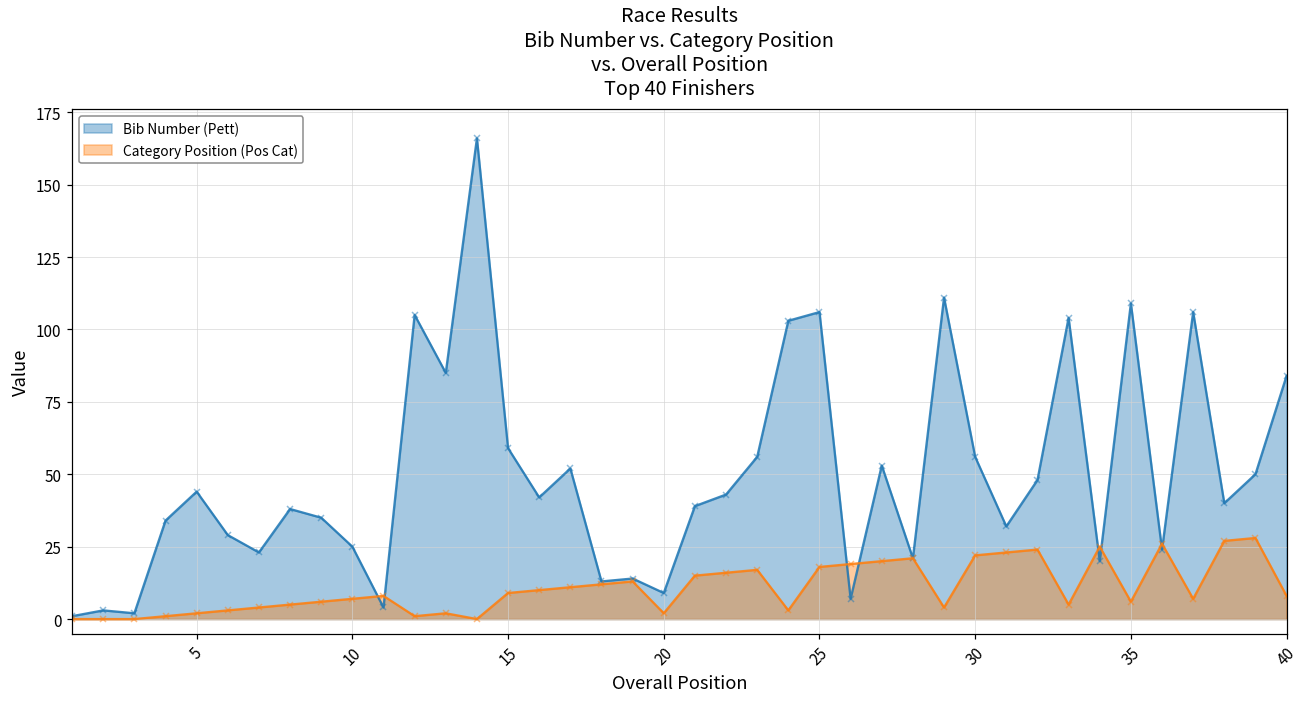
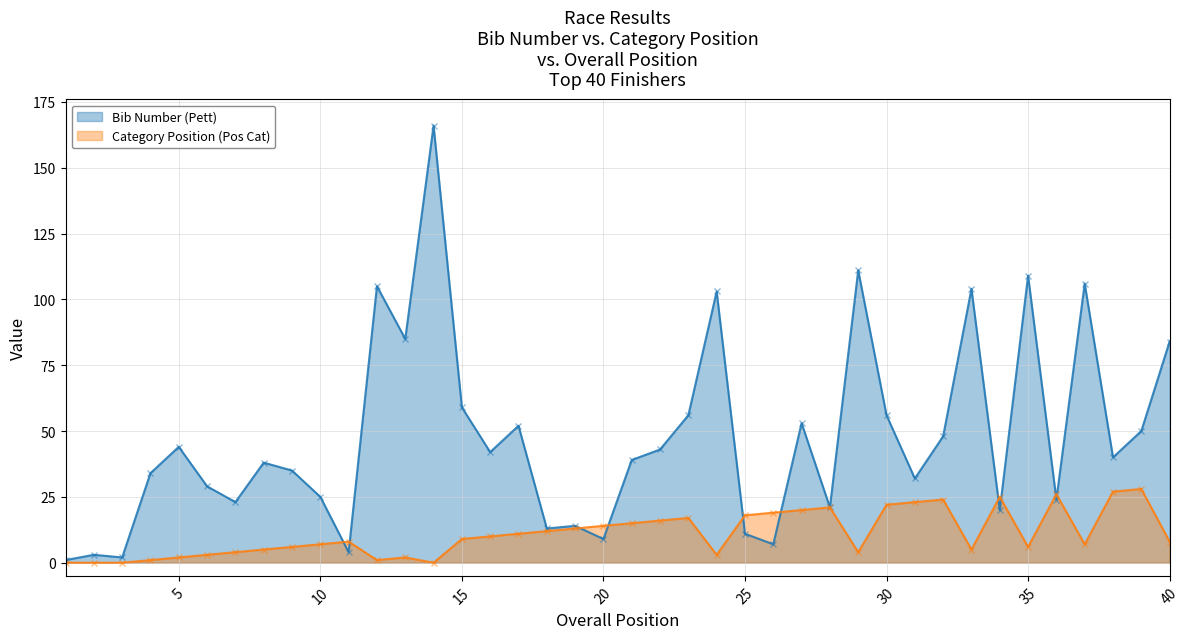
  {
    "Bib Number (Pett)": {
      "5": 44,
      "10": 25,
      "15": 59,
      "20": 9,
-     "25": 106,
+     "25": 11,
      "30": 56,
      "35": 109,
      "40": 84
    },
    "Category Position (Pos Cat)": {
      "5": 2,
      "10": 7,
      "15": 9,
-     "20": 2,
+     "20": 14,
      "25": 18,
      "30": 22,
      "35": 6,
      "40": 8
    }
  }
